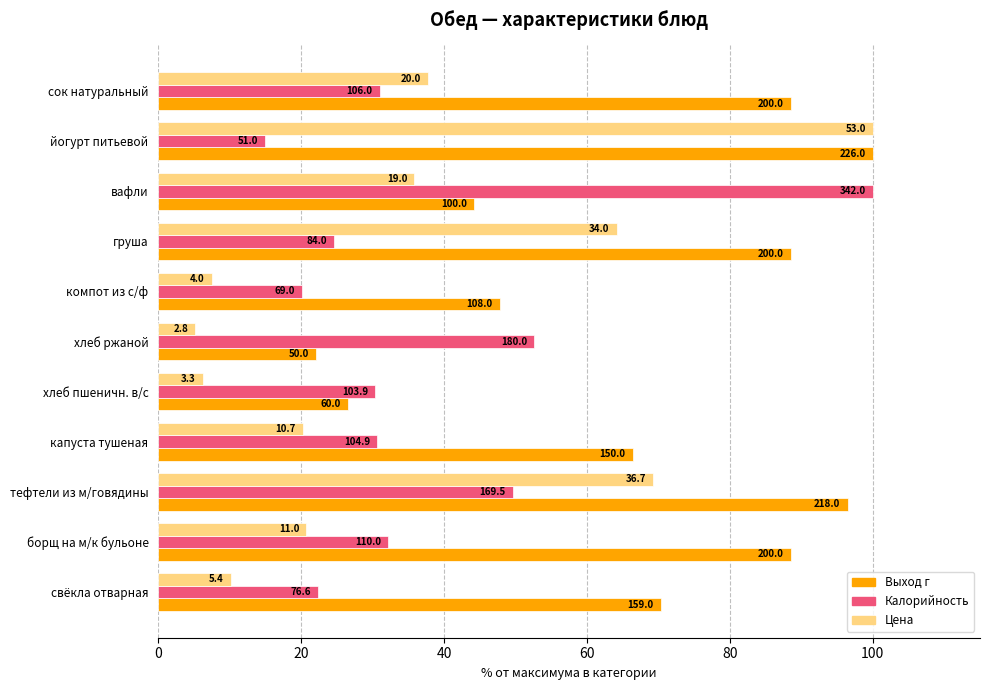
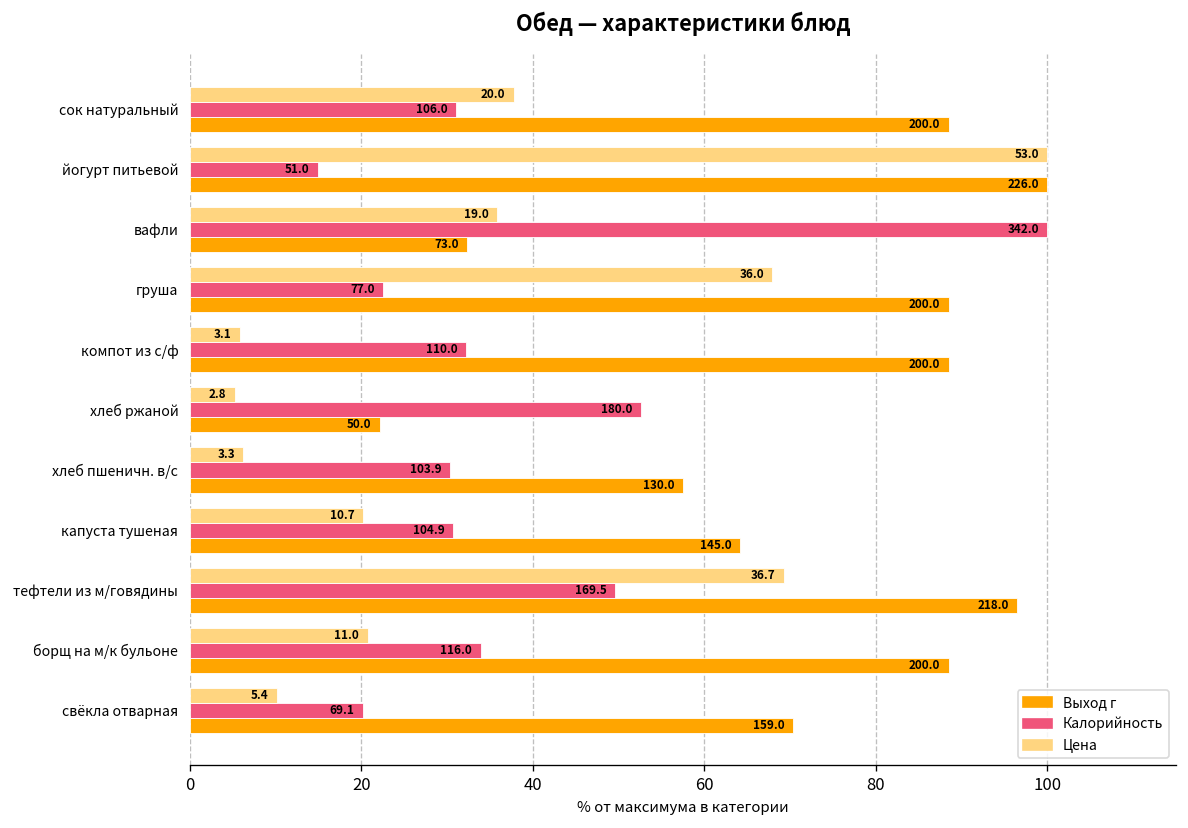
  {
    "Выход г": {
-     "вафли": 100.0,
-     "компот из с/ф": 108.0,
-     "хлеб пшеничн. в/с": 60.0,
-     "капуста тушеная": 150.0
+     "вафли": 73.0,
+     "компот из с/ф": 200.0,
+     "хлеб пшеничн. в/с": 130.0,
+     "капуста тушеная": 145.0
    },
    "Калорийность": {
-     "груша": 84.0,
-     "компот из с/ф": 69.0,
-     "борщ на м/к бульоне": 110.0,
-     "свёкла отварная": 76.6
+     "груша": 77.0,
+     "компот из с/ф": 110.0,
+     "борщ на м/к бульоне": 116.0,
+     "свёкла отварная": 69.1
    },
    "Цена": {
-     "груша": 34.0,
-     "компот из с/ф": 4.0
+     "груша": 36.0,
+     "компот из с/ф": 3.1
    }
  }
